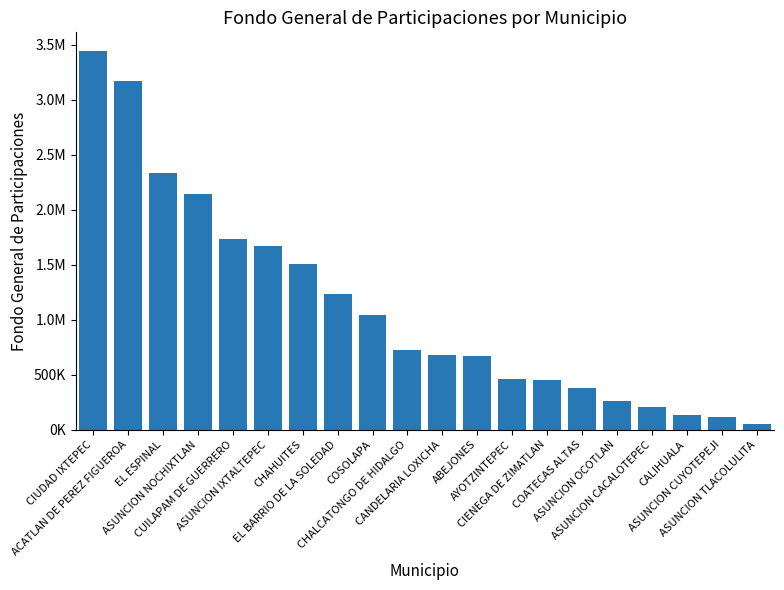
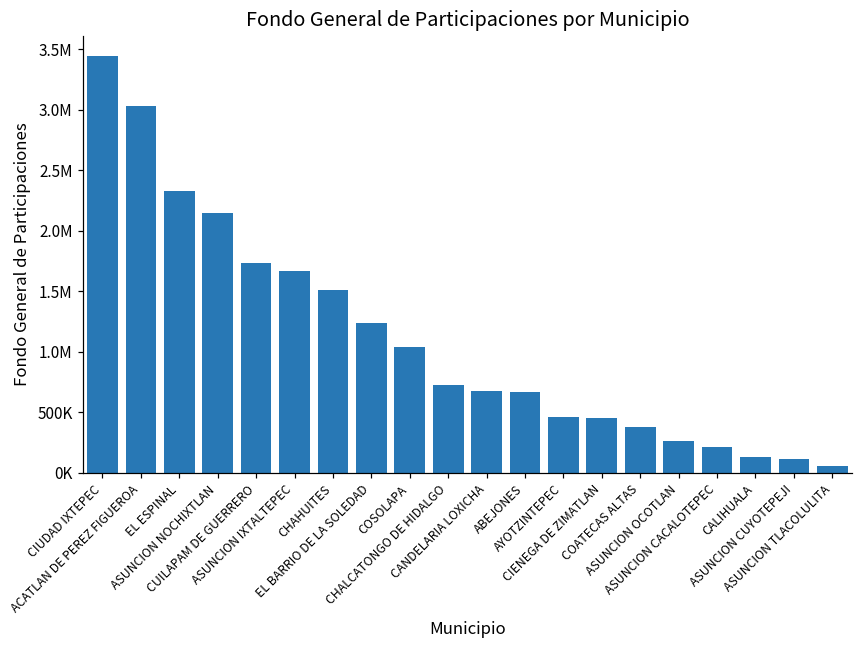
  {
    "CIUDAD IXTEPEC": 3440000,
-   "ACATLAN DE PEREZ FIGUEROA": 3170000,
+   "ACATLAN DE PEREZ FIGUEROA": 3030000,
    "EL ESPINAL": 2330000,
    "ASUNCION NOCHIXTLAN": 2140000,
    "CUILAPAM DE GUERRERO": 1730000,
    "ASUNCION IXTALTEPEC": 1670000,
    "CHAHUITES": 1510000,
    "EL BARRIO DE LA SOLEDAD": 1230000,
    "COSOLAPA": 1040000,
    "CHALCATONGO DE HIDALGO": 720000,
    "CANDELARIA LOXICHA": 680000,
    "ABEJONES": 670000,
    "AYOTZINTEPEC": 460000,
    "CIENEGA DE ZIMATLAN": 450000,
    "COATECAS ALTAS": 380000,
    "ASUNCION OCOTLAN": 260000,
    "ASUNCION CACALOTEPEC": 210000,
    "CALIHUALA": 130000,
    "ASUNCION CUYOTEPEJI": 110000,
    "ASUNCION TLACOLULITA": 60000
  }
